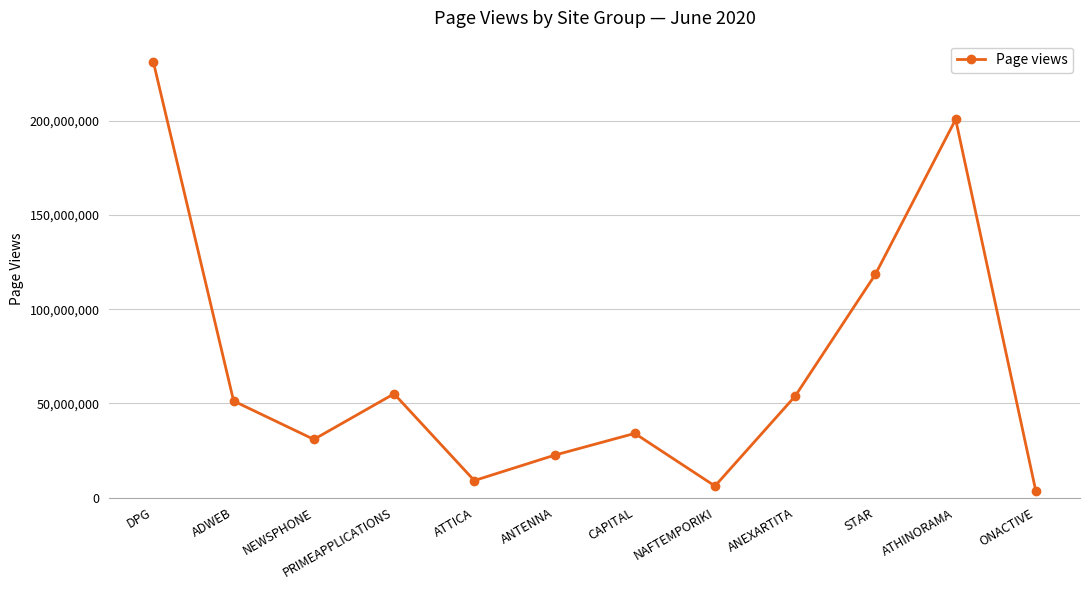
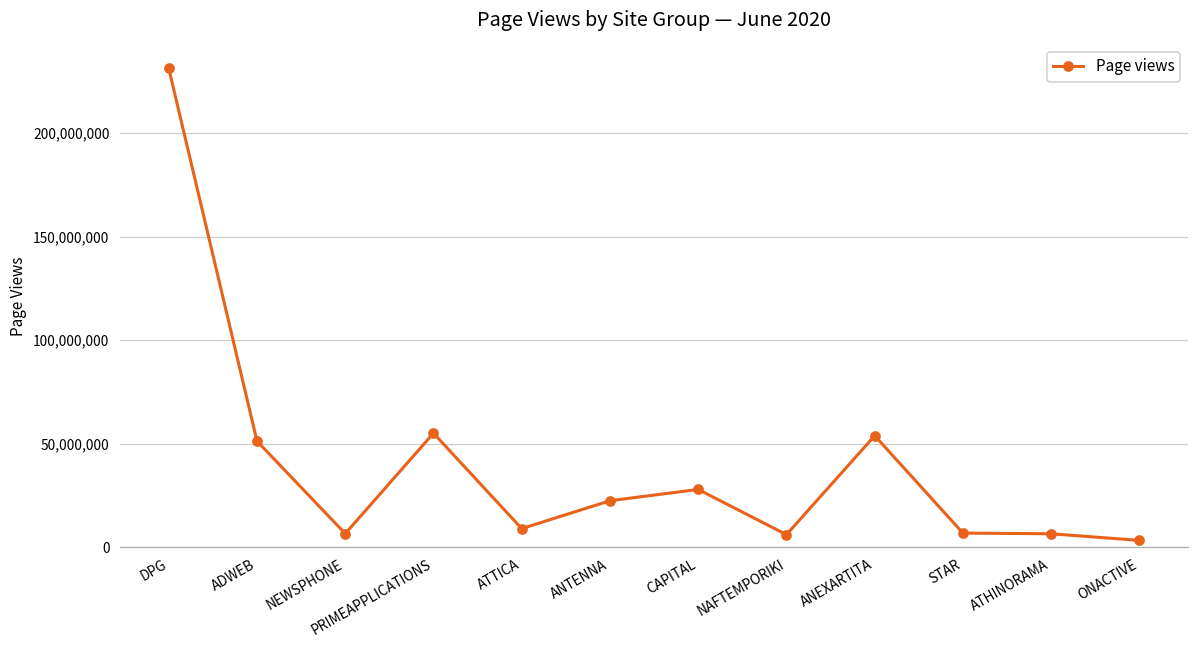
  {
    "DPG": "231,000,000",
    "ADWEB": "51,000,000",
-   "NEWSPHONE": "31,000,000",
+   "NEWSPHONE": "7,000,000",
    "PRIMEAPPLICATIONS": "55,000,000",
    "ATTICA": "9,000,000",
    "ANTENNA": "22,000,000",
-   "CAPITAL": "34,000,000",
+   "CAPITAL": "28,000,000",
    "NAFTEMPORIKI": "6,000,000",
    "ANEXARTITA": "54,000,000",
-   "STAR": "119,000,000",
-   "ATHINORAMA": "201,000,000",
+   "STAR": "7,000,000",
+   "ATHINORAMA": "7,000,000",
    "ONACTIVE": "3,000,000"
  }
